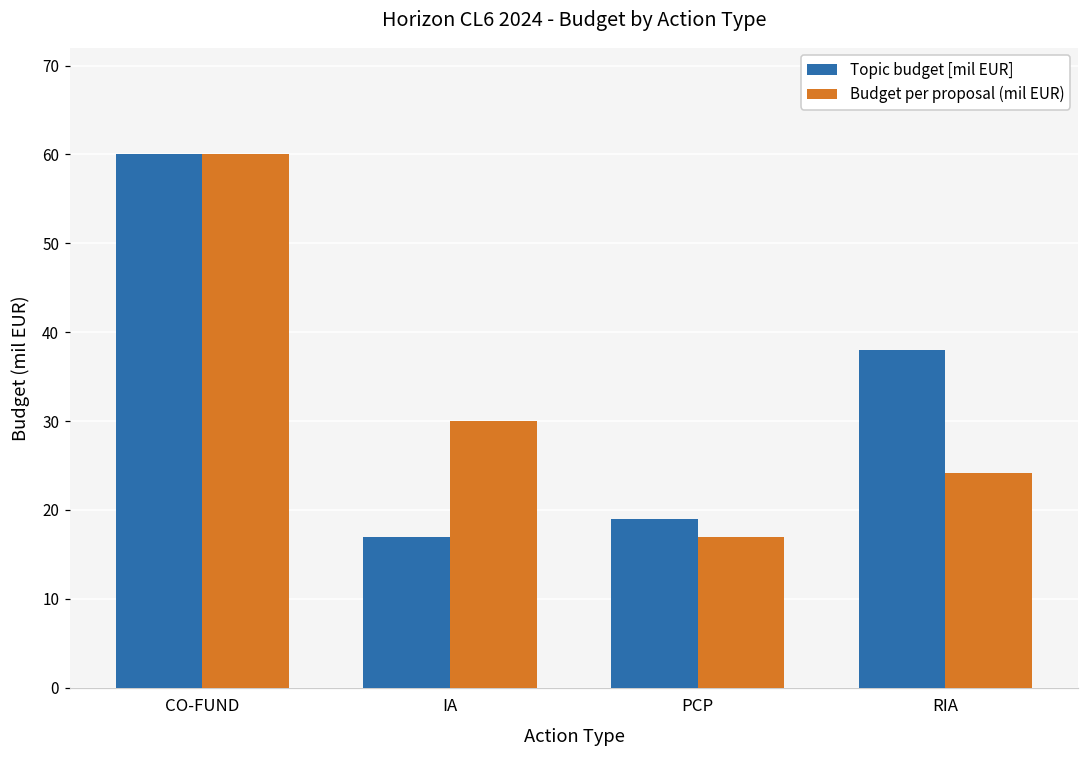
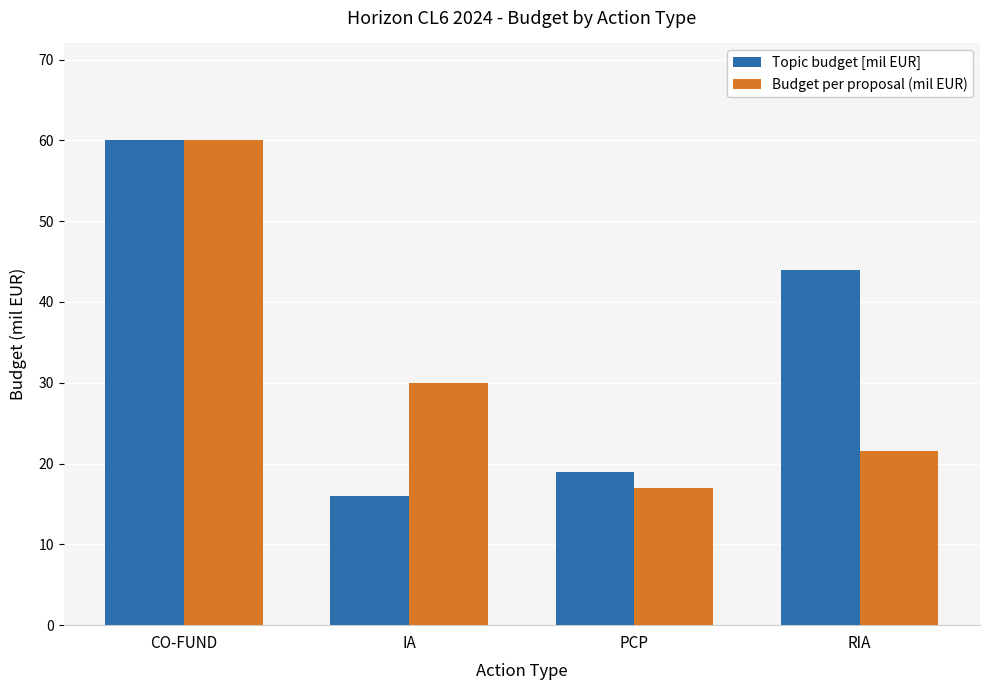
  {
    "Topic budget [mil EUR]": {
      "CO-FUND": 60,
-     "IA": 17,
+     "IA": 16,
      "PCP": 19,
-     "RIA": 38
+     "RIA": 44
    },
    "Budget per proposal (mil EUR)": {
      "CO-FUND": 60,
      "IA": 30,
      "PCP": 17,
-     "RIA": 24
+     "RIA": 22
    }
  }
